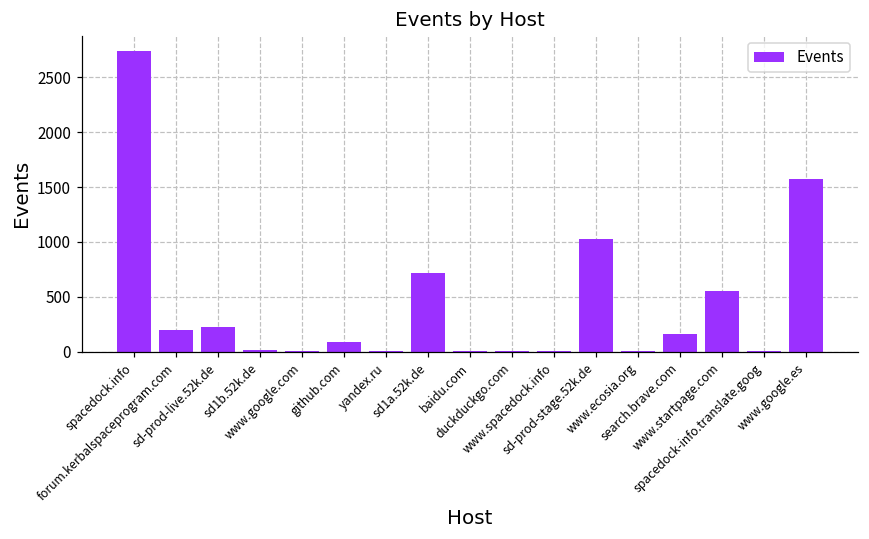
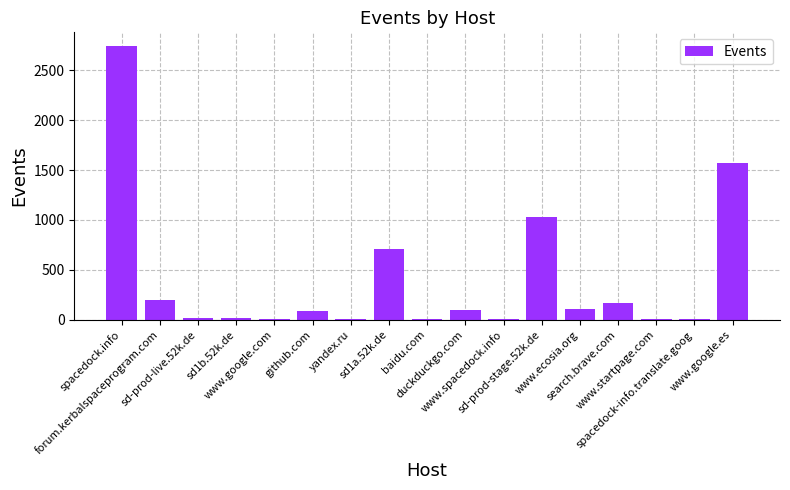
  {
    "spacedock.info": 2700,
    "forum.kerbalspaceprogram.com": 200,
-   "sd-prod-live.52k.de": 200,
+   "sd-prod-live.52k.de": 0,
    "github.com": 100,
    "sd1a.52k.de": 700,
-   "duckduckgo.com": 0,
+   "duckduckgo.com": 100,
    "sd-prod-stage.52k.de": 1000,
-   "www.ecosia.org": 0,
+   "www.ecosia.org": 100,
    "search.brave.com": 200,
-   "www.startpage.com": 600,
+   "www.startpage.com": 0,
    "www.google.es": 1600
  }
